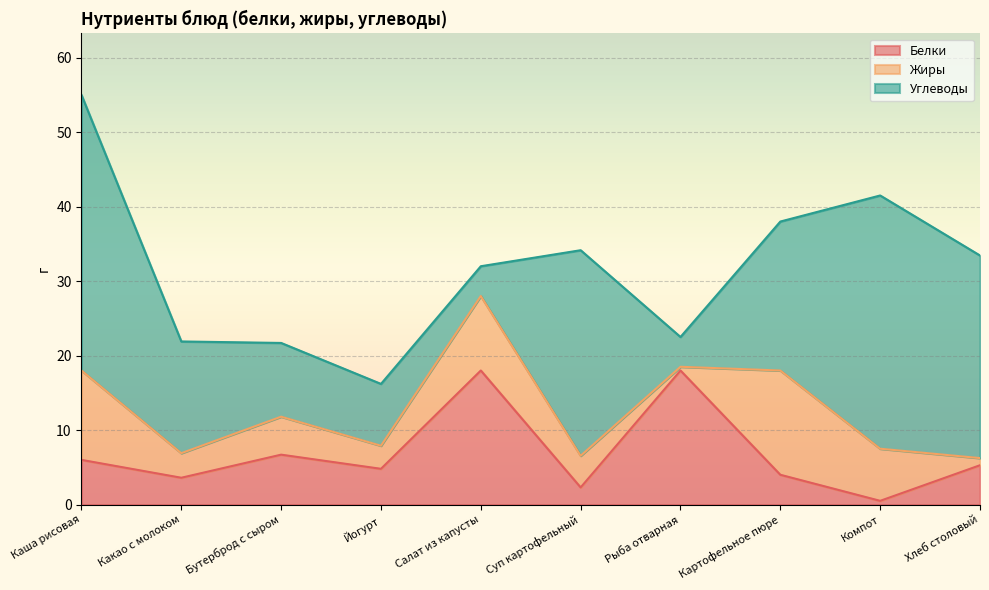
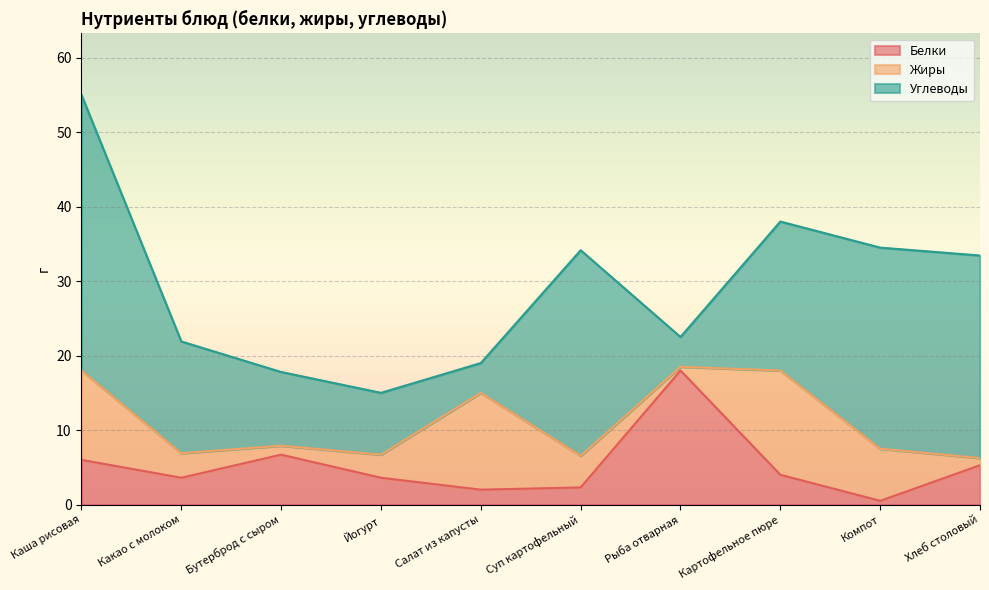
  {
    "Белки": {
      "Каша рисовая": 6,
      "Какао с молоком": 4,
      "Бутерброд с сыром": 7,
-     "Йогурт": 5,
-     "Салат из капусты": 18,
+     "Йогурт": 4,
+     "Салат из капусты": 2,
      "Суп картофельный": 2,
      "Рыба отварная": 18,
      "Картофельное пюре": 4,
      "Компот": 1,
      "Хлеб столовый": 5
    },
    "Жиры": {
      "Каша рисовая": 12,
      "Какао с молоком": 3,
-     "Бутерброд с сыром": 5,
+     "Бутерброд с сыром": 1,
      "Йогурт": 3,
-     "Салат из капусты": 10,
+     "Салат из капусты": 13,
      "Суп картофельный": 4,
      "Рыба отварная": 1,
      "Картофельное пюре": 14,
      "Компот": 7,
      "Хлеб столовый": 1
    },
    "Углеводы": {
      "Каша рисовая": 37,
      "Какао с молоком": 15,
      "Бутерброд с сыром": 10,
      "Йогурт": 8,
      "Салат из капусты": 4,
      "Суп картофельный": 28,
      "Рыба отварная": 4,
      "Картофельное пюре": 20,
-     "Компот": 34,
+     "Компот": 27,
      "Хлеб столовый": 27
    }
  }
